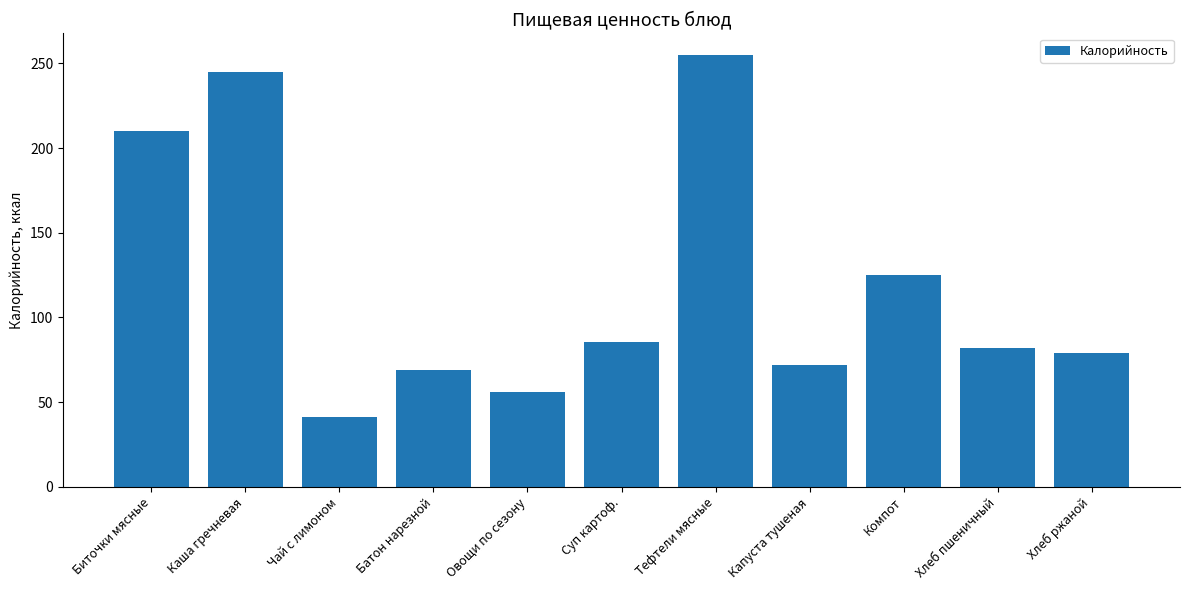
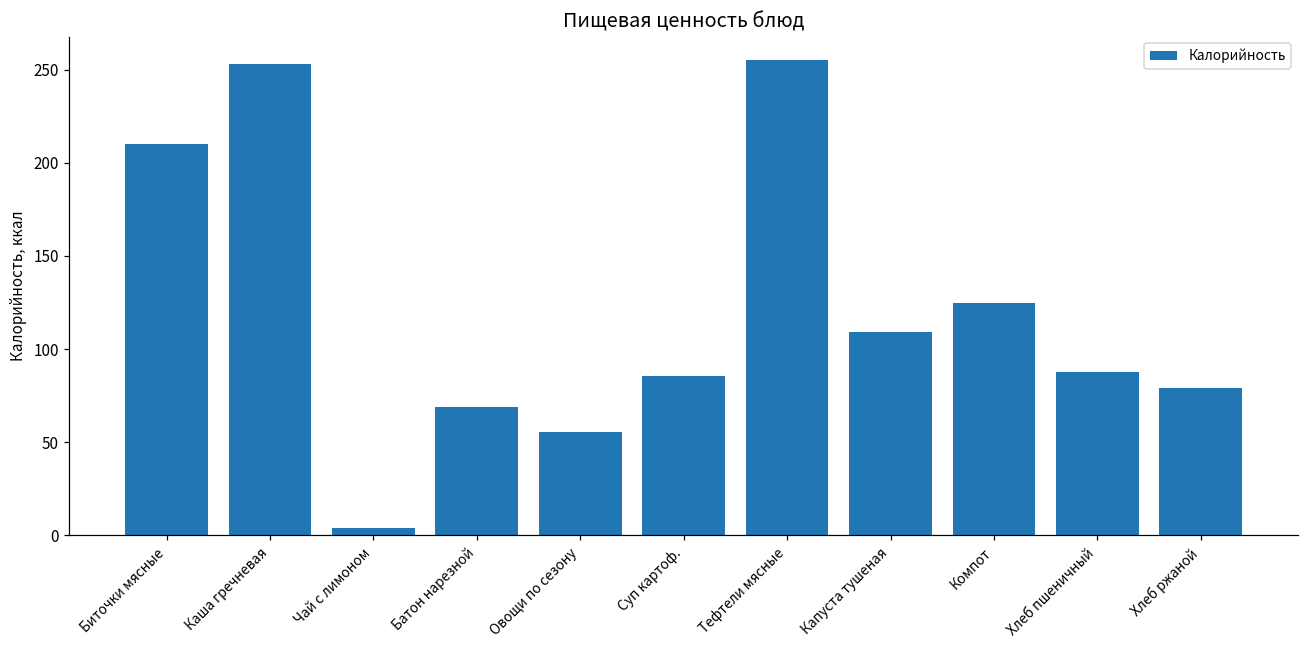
  {
    "Биточки мясные": 210,
-   "Каша гречневая": 245,
-   "Чай с лимоном": 41,
+   "Каша гречневая": 253,
+   "Чай с лимоном": 4,
    "Батон нарезной": 69,
    "Овощи по сезону": 56,
    "Суп картоф.": 86,
    "Тефтели мясные": 255,
-   "Капуста тушеная": 72,
+   "Капуста тушеная": 109,
    "Компот": 125,
-   "Хлеб пшеничный": 82,
+   "Хлеб пшеничный": 88,
    "Хлеб ржаной": 79
  }
